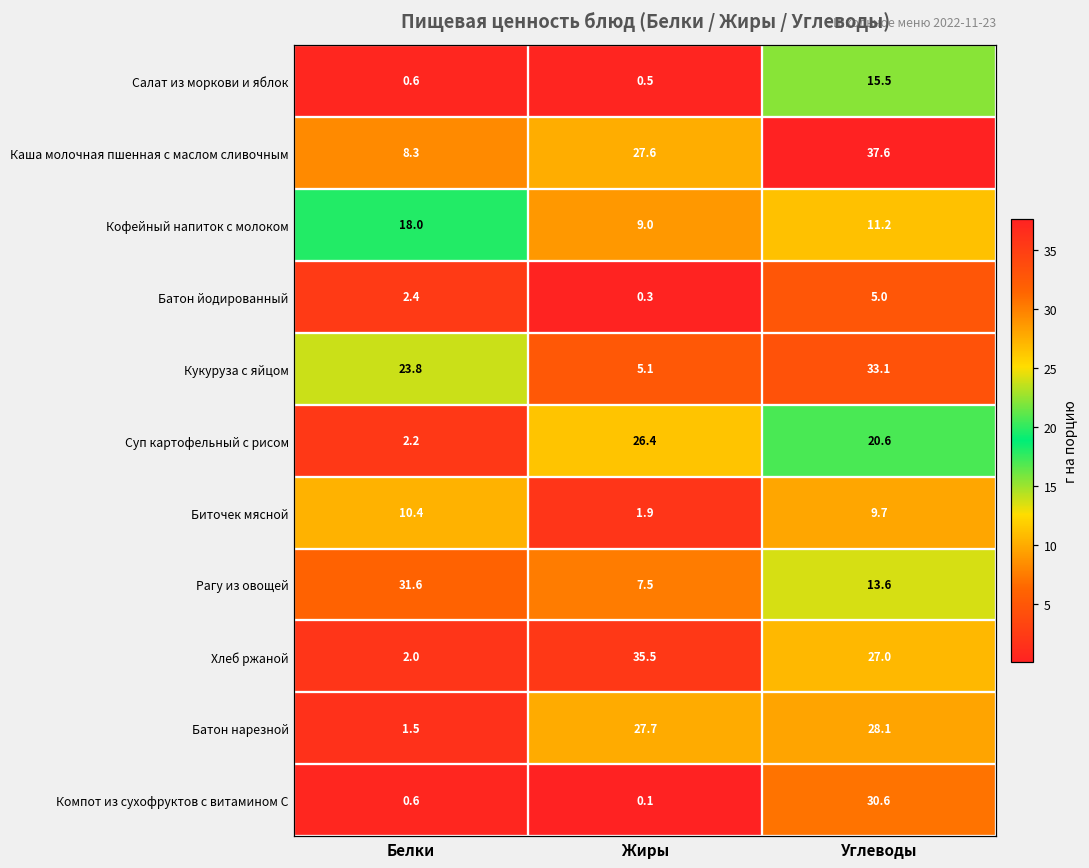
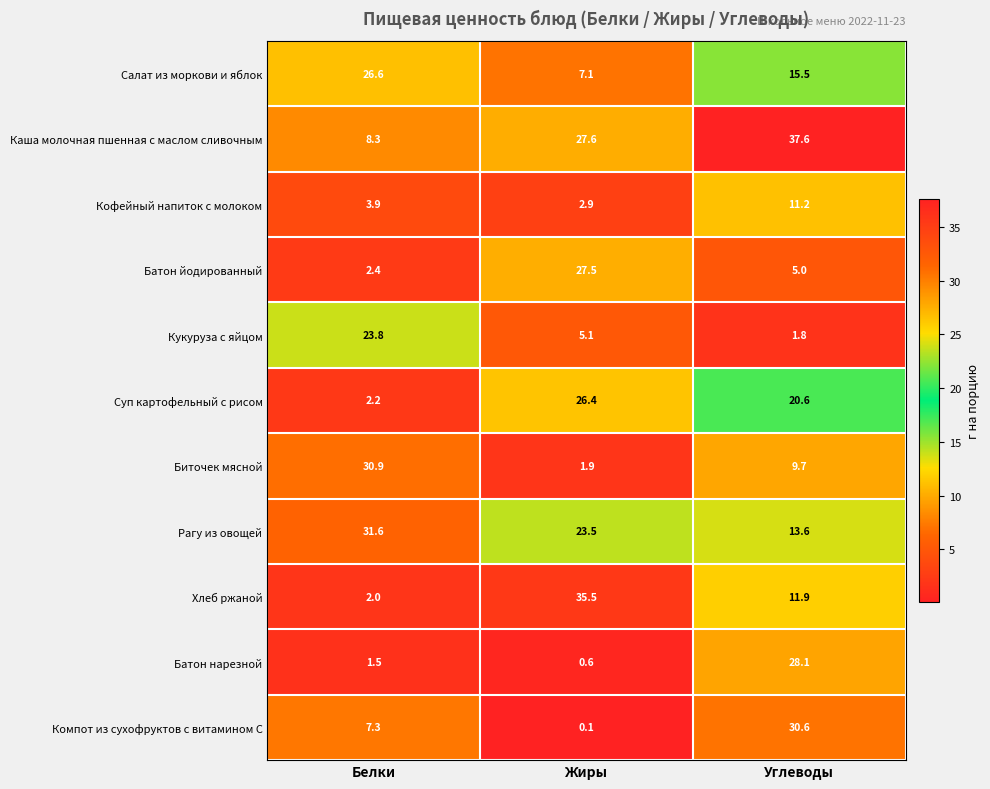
  {
    "Салат из моркови и яблок": {
-     "Белки": 0.6,
-     "Жиры": 0.5,
+     "Белки": 26.6,
+     "Жиры": 7.1,
      "Углеводы": 15.5
    },
    "Каша молочная пшенная с маслом сливочным": {
      "Белки": 8.3,
      "Жиры": 27.6,
      "Углеводы": 37.6
    },
    "Кофейный напиток с молоком": {
-     "Белки": 18.0,
-     "Жиры": 9.0,
+     "Белки": 3.9,
+     "Жиры": 2.9,
      "Углеводы": 11.2
    },
    "Батон йодированный": {
      "Белки": 2.4,
-     "Жиры": 0.3,
+     "Жиры": 27.5,
      "Углеводы": 5.0
    },
    "Кукуруза с яйцом": {
      "Белки": 23.8,
      "Жиры": 5.1,
-     "Углеводы": 33.1
+     "Углеводы": 1.8
    },
    "Суп картофельный с рисом": {
      "Белки": 2.2,
      "Жиры": 26.4,
      "Углеводы": 20.6
    },
    "Биточек мясной": {
-     "Белки": 10.4,
+     "Белки": 30.9,
      "Жиры": 1.9,
      "Углеводы": 9.7
    },
    "Рагу из овощей": {
      "Белки": 31.6,
-     "Жиры": 7.5,
+     "Жиры": 23.5,
      "Углеводы": 13.6
    },
    "Хлеб ржаной": {
      "Белки": 2.0,
      "Жиры": 35.5,
-     "Углеводы": 27.0
+     "Углеводы": 11.9
    },
    "Батон нарезной": {
      "Белки": 1.5,
-     "Жиры": 27.7,
+     "Жиры": 0.6,
      "Углеводы": 28.1
    },
    "Компот из сухофруктов с витамином С": {
-     "Белки": 0.6,
+     "Белки": 7.3,
      "Жиры": 0.1,
      "Углеводы": 30.6
    }
  }
